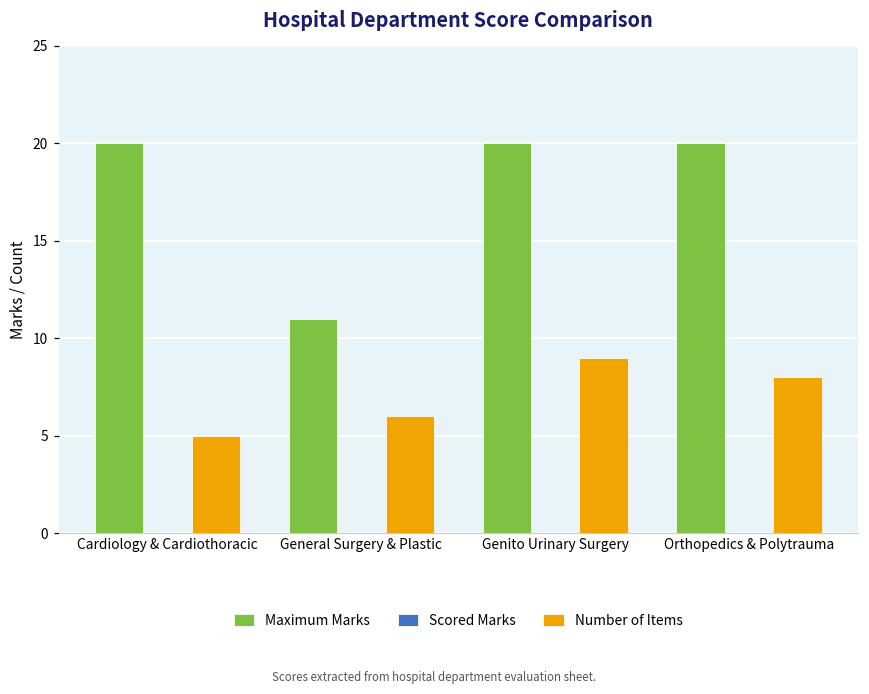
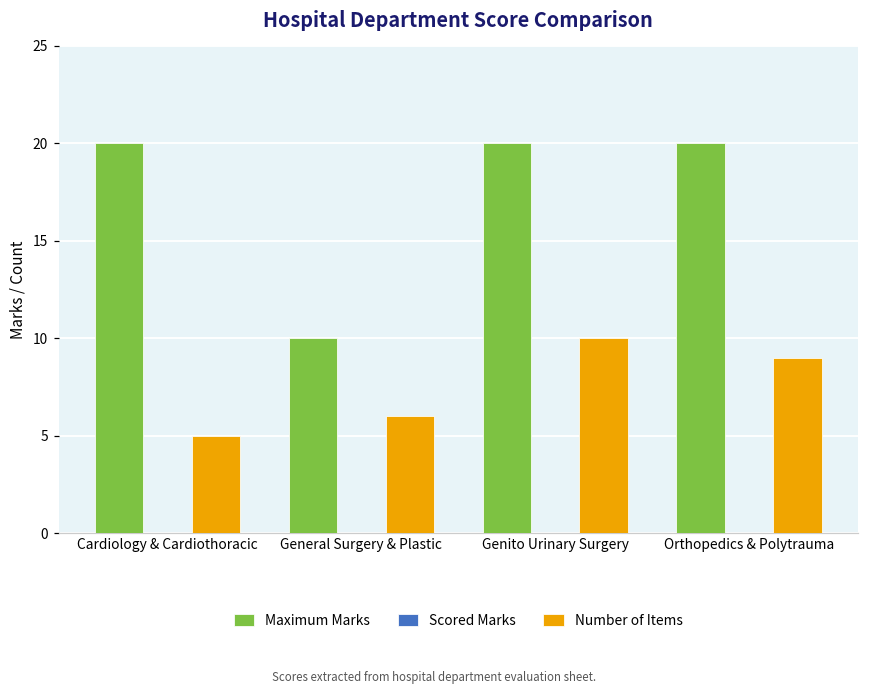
  {
    "Maximum Marks": {
      "Cardiology & Cardiothoracic": 20,
-     "General Surgery & Plastic": 11,
+     "General Surgery & Plastic": 10,
      "Genito Urinary Surgery": 20,
      "Orthopedics & Polytrauma": 20
    },
    "Scored Marks": {
      "Cardiology & Cardiothoracic": 0,
      "General Surgery & Plastic": 0,
      "Genito Urinary Surgery": 0,
      "Orthopedics & Polytrauma": 0
    },
    "Number of Items": {
      "Cardiology & Cardiothoracic": 5,
      "General Surgery & Plastic": 6,
-     "Genito Urinary Surgery": 9,
-     "Orthopedics & Polytrauma": 8
+     "Genito Urinary Surgery": 10,
+     "Orthopedics & Polytrauma": 9
    }
  }
